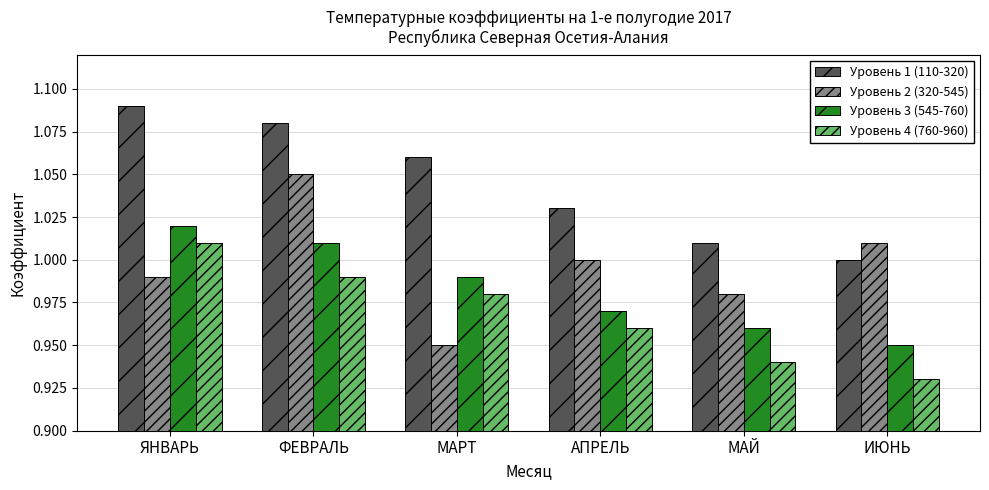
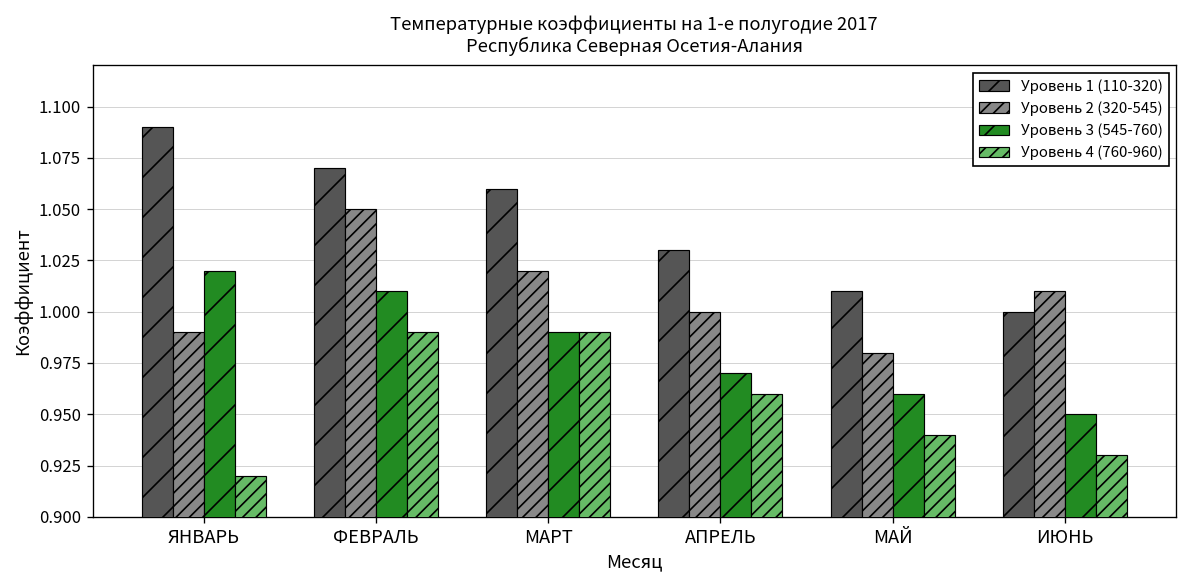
  {
    "Уровень 1 (110-320)": {
      "ЯНВАРЬ": 1.09,
-     "ФЕВРАЛЬ": 1.08,
+     "ФЕВРАЛЬ": 1.07,
      "МАРТ": 1.06,
      "АПРЕЛЬ": 1.03,
      "МАЙ": 1.01,
      "ИЮНЬ": 1.00
    },
    "Уровень 2 (320-545)": {
      "ЯНВАРЬ": 0.99,
      "ФЕВРАЛЬ": 1.05,
-     "МАРТ": 0.95,
+     "МАРТ": 1.02,
      "АПРЕЛЬ": 1.00,
      "МАЙ": 0.98,
      "ИЮНЬ": 1.01
    },
    "Уровень 3 (545-760)": {
      "ЯНВАРЬ": 1.02,
      "ФЕВРАЛЬ": 1.01,
      "МАРТ": 0.99,
      "АПРЕЛЬ": 0.97,
      "МАЙ": 0.96,
      "ИЮНЬ": 0.95
    },
    "Уровень 4 (760-960)": {
-     "ЯНВАРЬ": 1.01,
+     "ЯНВАРЬ": 0.92,
      "ФЕВРАЛЬ": 0.99,
-     "МАРТ": 0.98,
+     "МАРТ": 0.99,
      "АПРЕЛЬ": 0.96,
      "МАЙ": 0.94,
      "ИЮНЬ": 0.93
    }
  }
